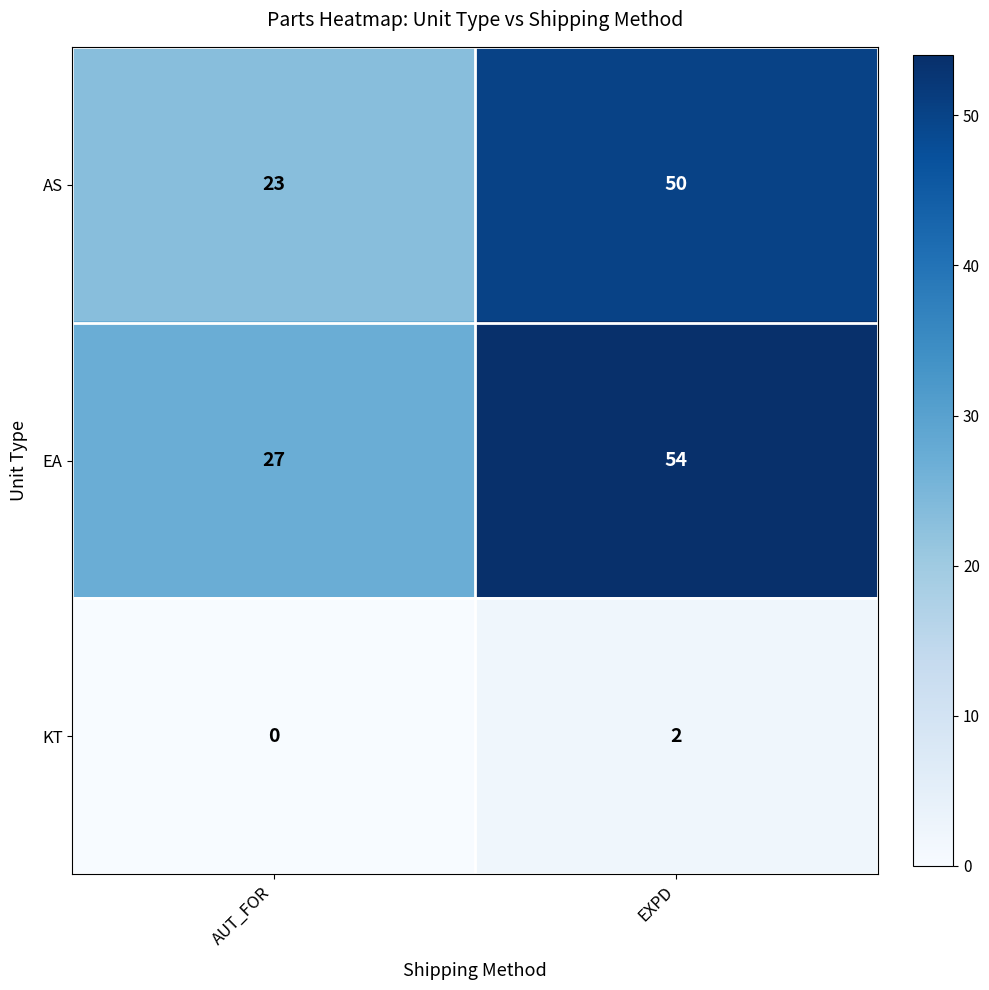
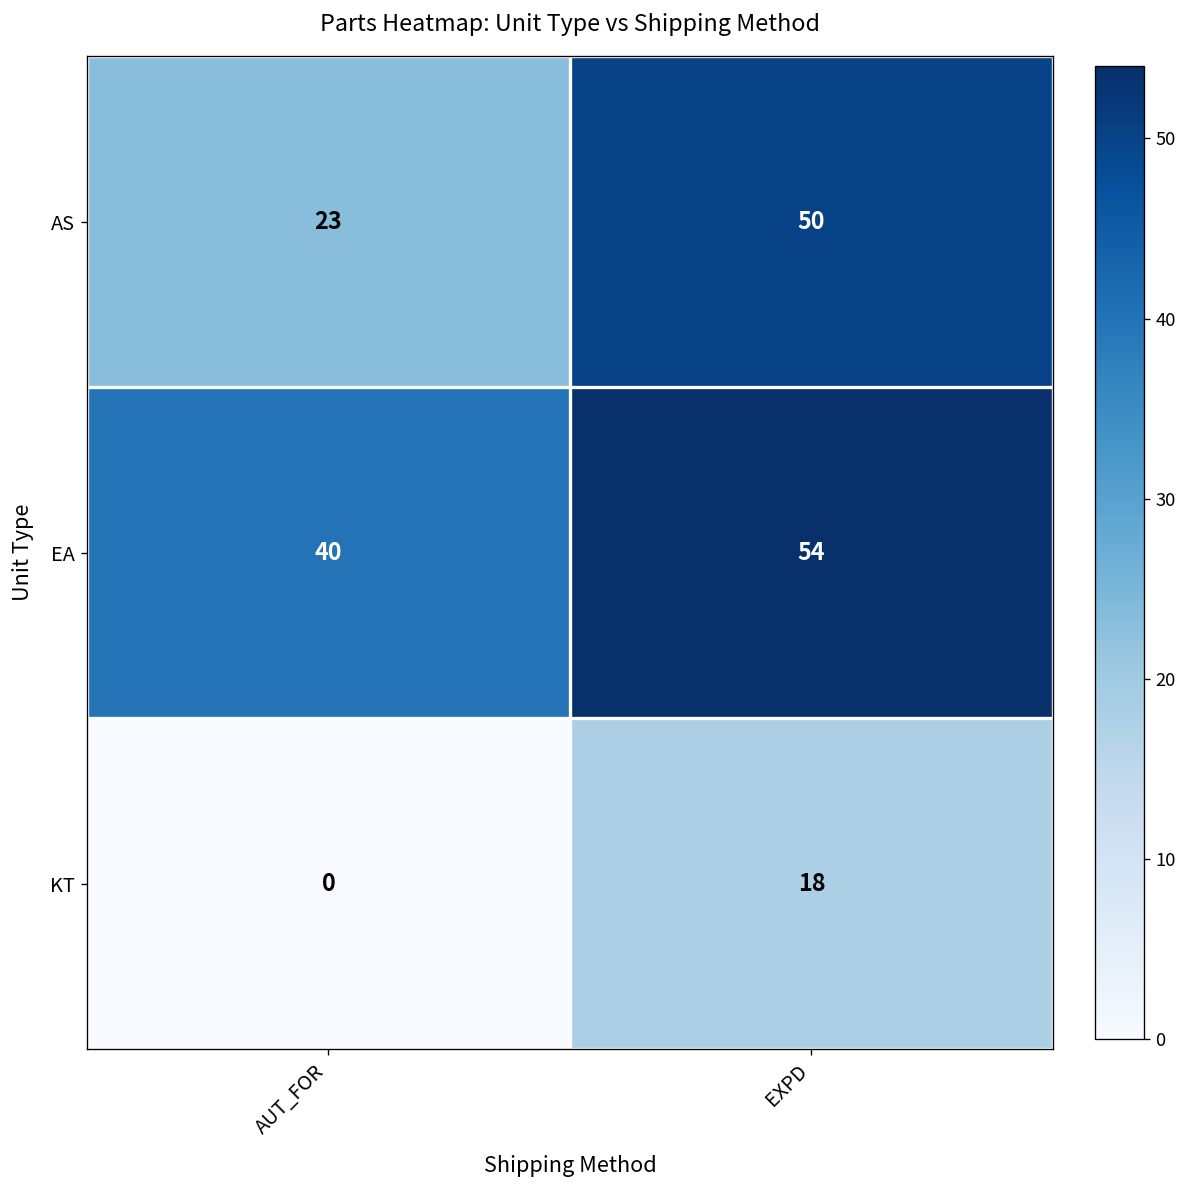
  {
    "AS": {
      "AUT_FOR": 23,
      "EXPD": 50
    },
    "EA": {
-     "AUT_FOR": 27,
+     "AUT_FOR": 40,
      "EXPD": 54
    },
    "KT": {
      "AUT_FOR": 0,
-     "EXPD": 2
+     "EXPD": 18
    }
  }
